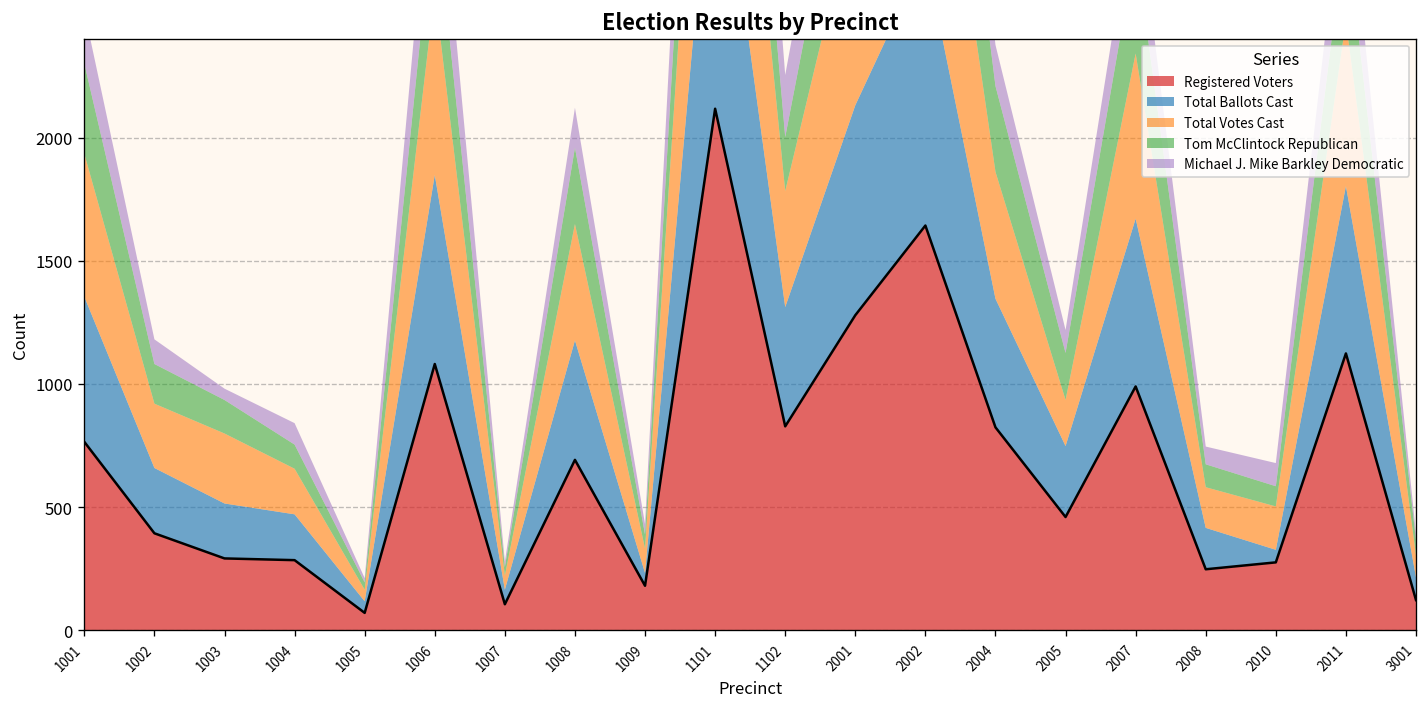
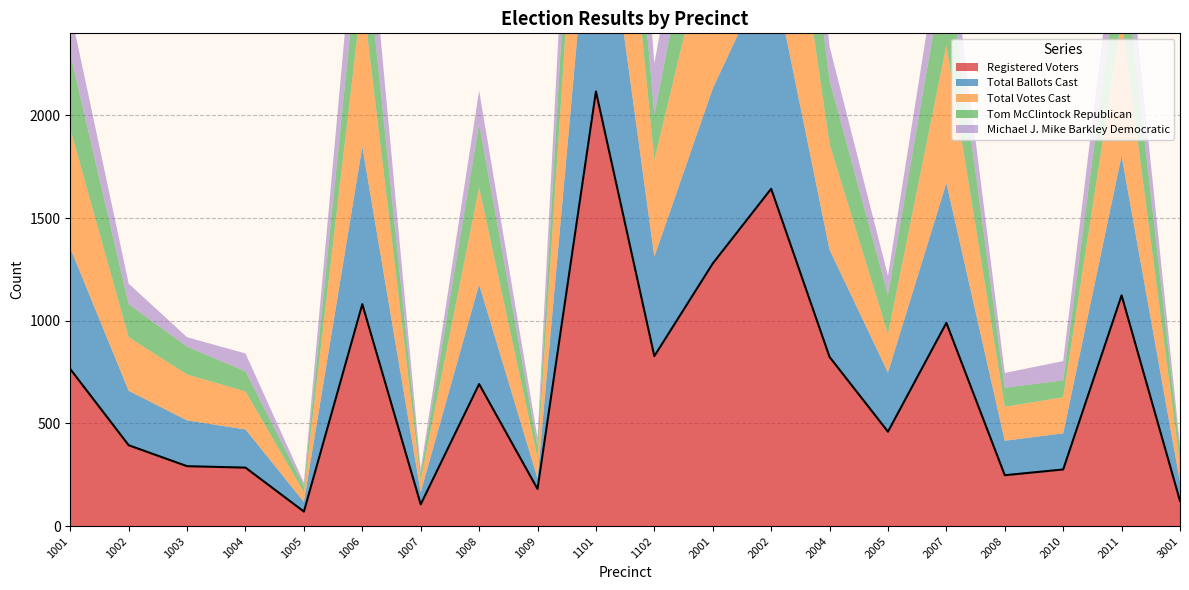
  {
    "Registered Voters": {
      "1001": 770,
      "1002": 390,
      "1003": 290,
      "1004": 290,
      "1005": 70,
      "1006": 1080,
      "1007": 110,
      "1008": 690,
      "1009": 180,
      "1101": 2120,
      "1102": 830,
      "2001": 1280,
      "2002": 1640,
      "2004": 820,
      "2005": 460,
      "2007": 990,
      "2008": 250,
      "2010": 280,
      "2011": 1120,
      "3001": 120
    },
    "Total Ballots Cast": {
      "1001": 590,
      "1002": 270,
      "1003": 220,
      "1004": 190,
      "1005": 50,
      "1006": 770,
      "1007": 60,
      "1008": 490,
      "1009": 50,
      "1102": 480,
      "2001": 850,
      "2004": 520,
      "2005": 290,
      "2007": 680,
      "2008": 170,
-     "2010": 50,
+     "2010": 180,
      "2011": 680,
      "3001": 90
    },
    "Total Votes Cast": {
      "1001": 580,
      "1002": 260,
-     "1003": 280,
+     "1003": 220,
      "1004": 190,
      "1005": 50,
      "1007": 60,
      "1008": 470,
      "1009": 100,
      "1102": 470,
      "2004": 520,
      "2005": 190,
      "2007": 670,
      "2008": 170,
      "2010": 180,
      "3001": 90
    },
    "Tom McClintock Republican": {
      "1001": 370,
      "1002": 160,
      "1003": 140,
      "1004": 100,
      "1005": 30,
      "1007": 40,
      "1008": 310,
      "1009": 60,
      "1102": 220,
-     "2004": 350,
+     "2004": 310,
      "2005": 190,
      "2008": 90,
      "2010": 80,
      "3001": 60
    },
    "Michael J. Mike Barkley Democratic": {
      "1002": 100,
      "1003": 50,
      "1004": 90,
      "1005": 20,
      "1007": 20,
      "1008": 160,
      "1009": 40,
      "1102": 250,
      "2004": 170,
      "2005": 90,
      "2008": 70,
      "2010": 90,
      "3001": 30
    }
  }
